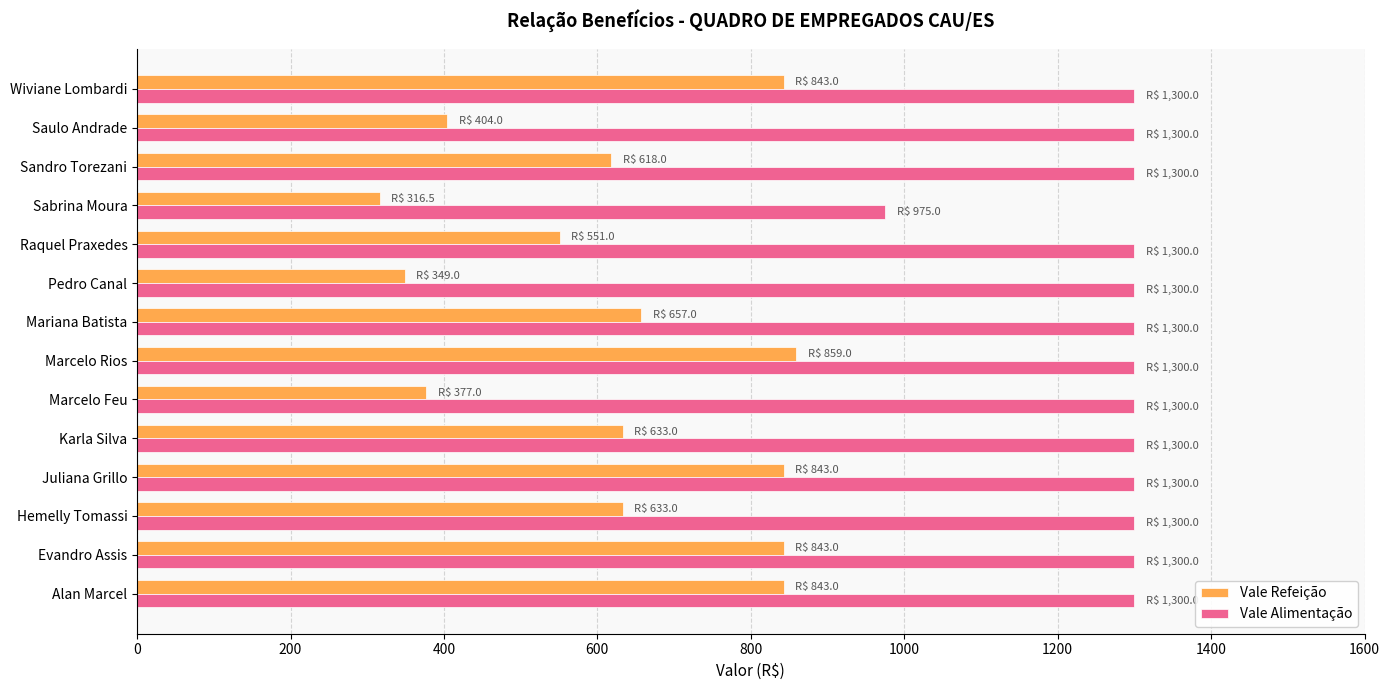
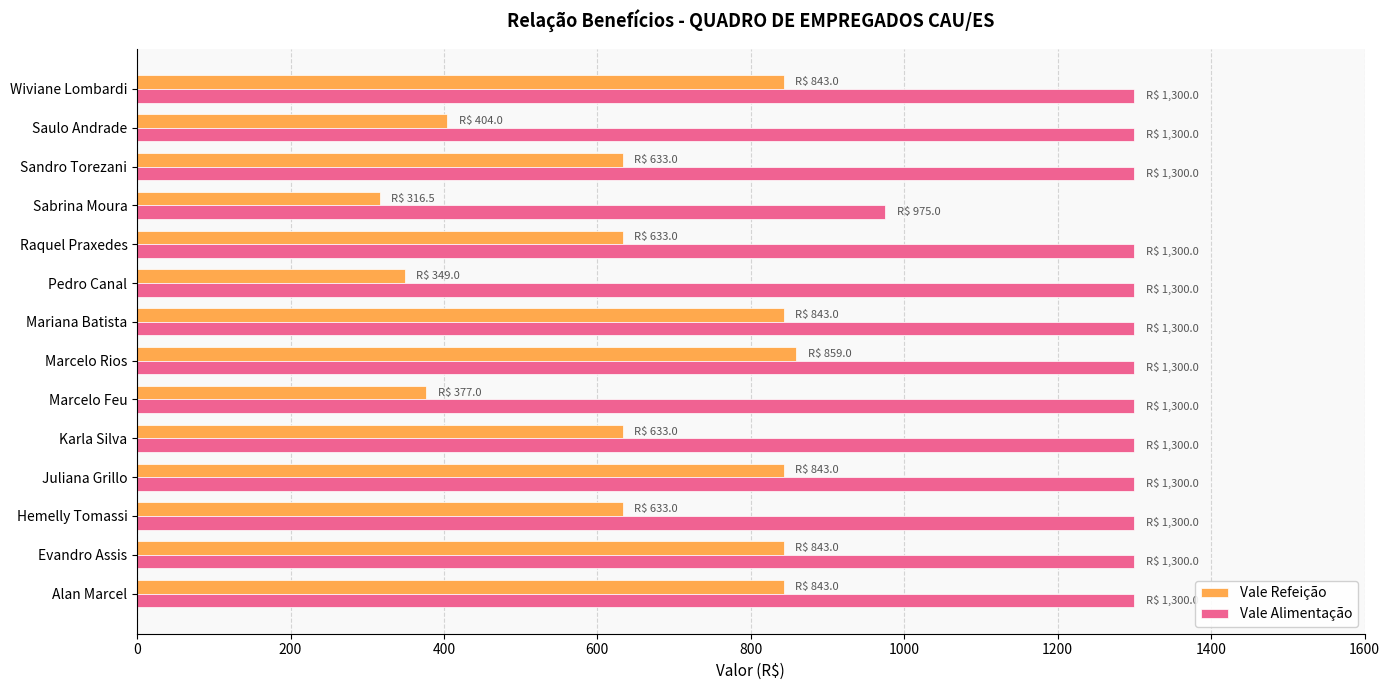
  {
    "Vale Refeição": {
      "Wiviane Lombardi": "843.0",
      "Saulo Andrade": "404.0",
-     "Sandro Torezani": "618.0",
+     "Sandro Torezani": "633.0",
      "Sabrina Moura": "316.5",
-     "Raquel Praxedes": "551.0",
+     "Raquel Praxedes": "633.0",
      "Pedro Canal": "349.0",
-     "Mariana Batista": "657.0",
+     "Mariana Batista": "843.0",
      "Marcelo Rios": "859.0",
      "Marcelo Feu": "377.0",
      "Karla Silva": "633.0",
      "Juliana Grillo": "843.0",
      "Hemelly Tomassi": "633.0",
      "Evandro Assis": "843.0",
      "Alan Marcel": "843.0"
    },
    "Vale Alimentação": {
      "Wiviane Lombardi": "1,300.0",
      "Saulo Andrade": "1,300.0",
      "Sandro Torezani": "1,300.0",
      "Sabrina Moura": "975.0",
      "Raquel Praxedes": "1,300.0",
      "Pedro Canal": "1,300.0",
      "Mariana Batista": "1,300.0",
      "Marcelo Rios": "1,300.0",
      "Marcelo Feu": "1,300.0",
      "Karla Silva": "1,300.0",
      "Juliana Grillo": "1,300.0",
      "Hemelly Tomassi": "1,300.0",
      "Evandro Assis": "1,300.0"
    }
  }
